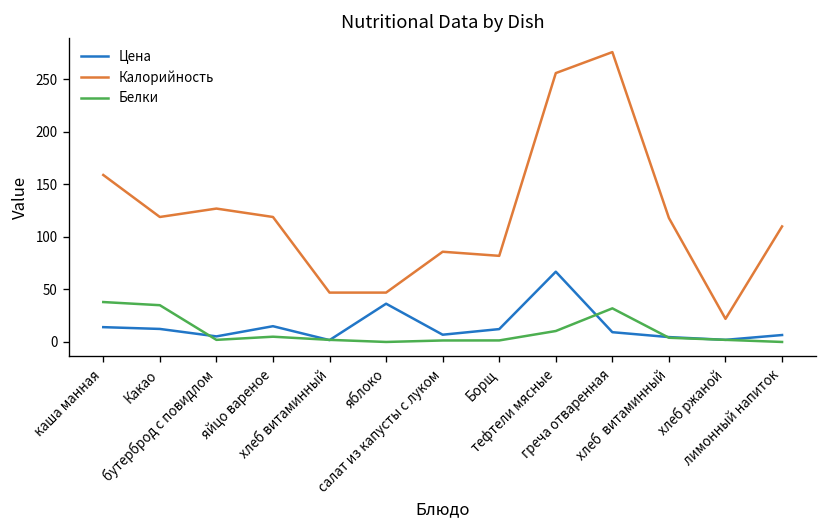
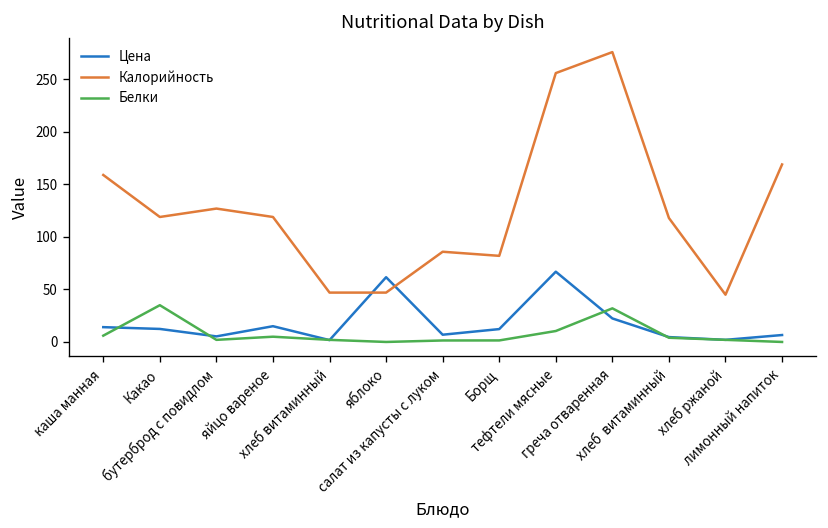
  {
    "Цена": {
      "каша манная": 10,
      "Какао": 10,
      "бутерброд с повидлом": 10,
      "яйцо вареное": 20,
-     "яблоко": 40,
+     "яблоко": 60,
      "салат из капусты с луком": 10,
      "Борщ": 10,
      "тефтели мясные": 70,
-     "греча отваренная": 10,
+     "греча отваренная": 20,
      "лимонный напиток": 10
    },
    "Калорийность": {
      "каша манная": 160,
      "Какао": 120,
      "бутерброд с повидлом": 130,
      "яйцо вареное": 120,
      "яблоко": 50,
      "салат из капусты с луком": 90,
      "Борщ": 80,
      "тефтели мясные": 260,
      "греча отваренная": 280,
-     "хлеб ржаной": 20,
-     "лимонный напиток": 110
+     "хлеб ржаной": 50,
+     "лимонный напиток": 170
    },
    "Белки": {
-     "каша манная": 40,
+     "каша манная": 10,
      "Какао": 40,
      "бутерброд с повидлом": 0,
      "яйцо вареное": 10,
      "яблоко": 0,
      "салат из капусты с луком": 0,
      "Борщ": 0,
      "тефтели мясные": 10,
      "греча отваренная": 30,
      "лимонный напиток": 0
    }
  }
